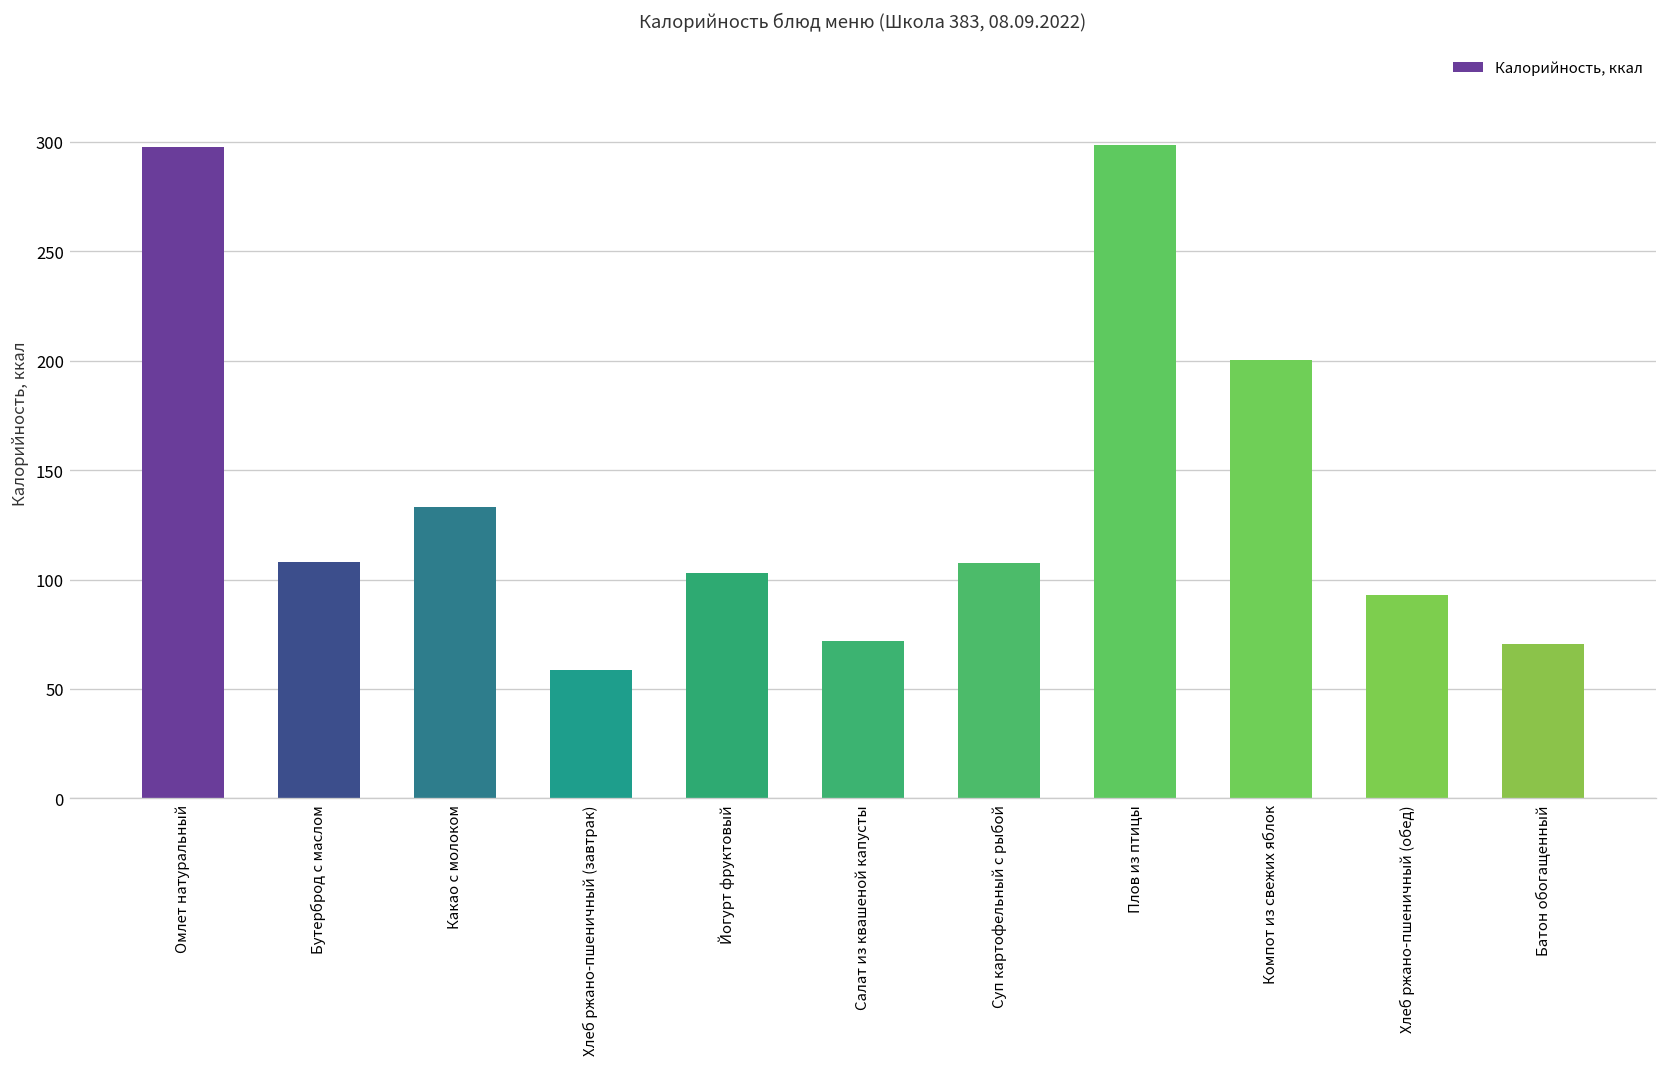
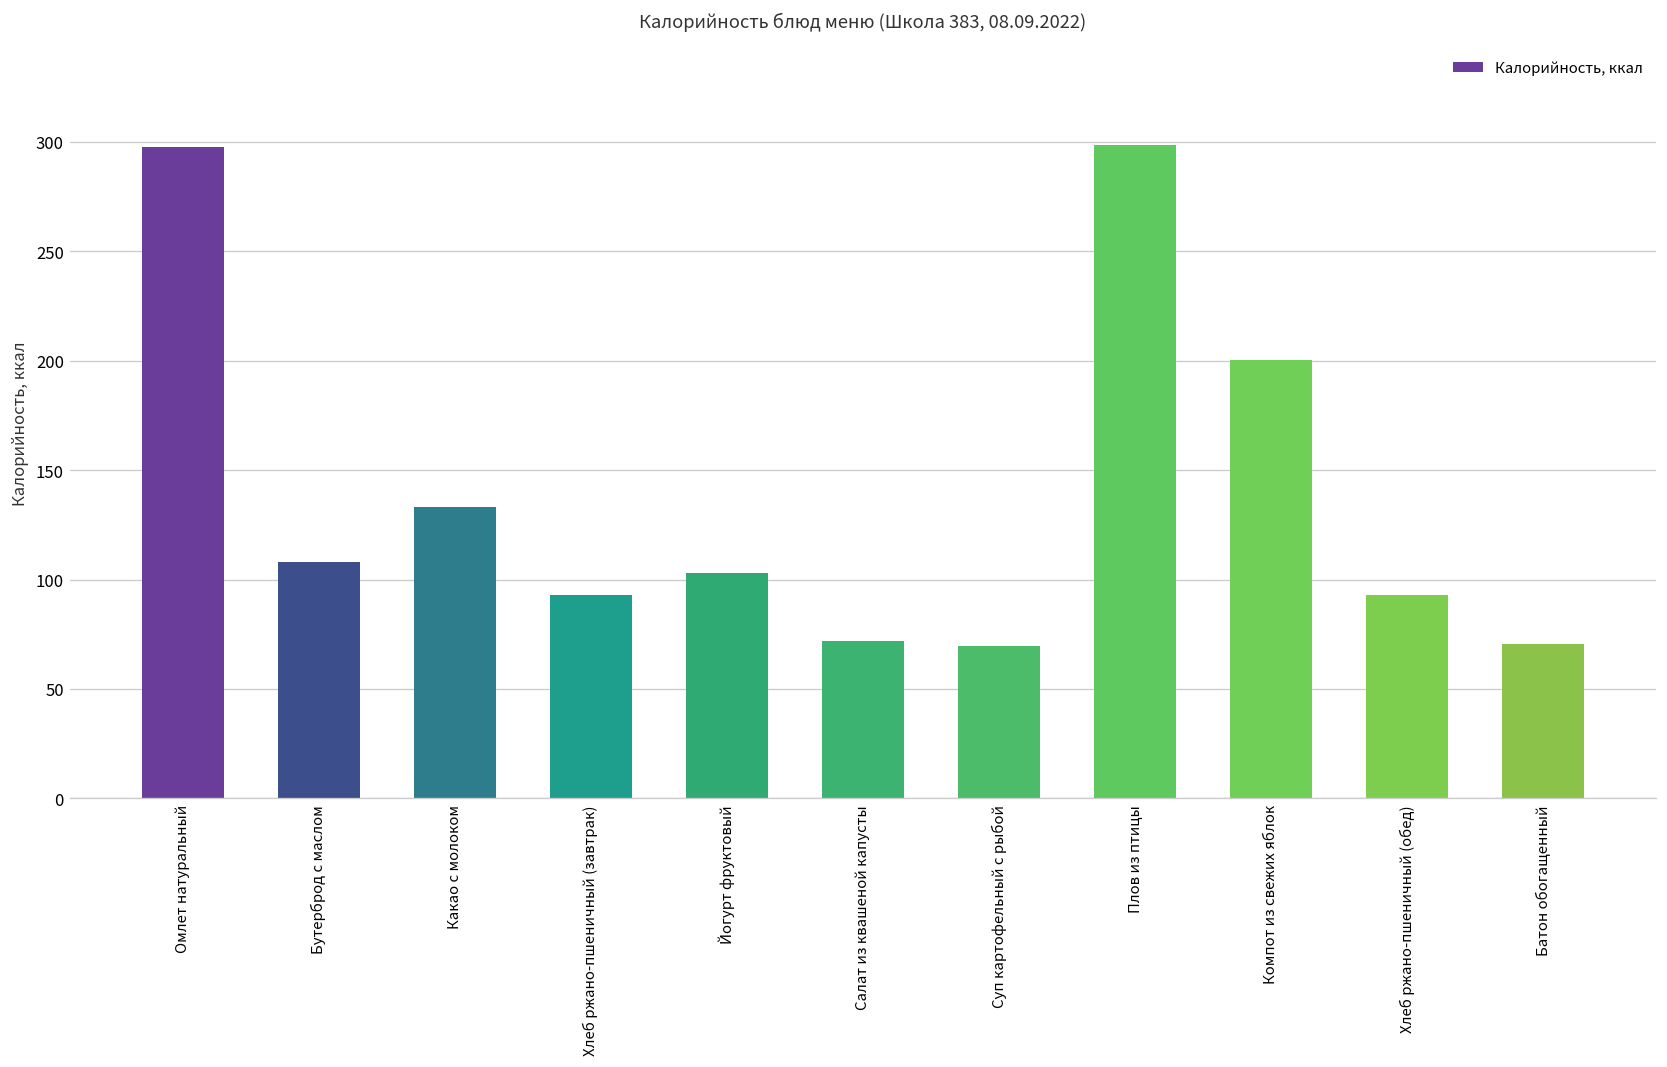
  {
    "Омлет натуральный": 298,
    "Бутерброд с маслом": 108,
    "Какао с молоком": 133,
-   "Хлеб ржано-пшеничный (завтрак)": 59,
+   "Хлеб ржано-пшеничный (завтрак)": 93,
    "Йогурт фруктовый": 103,
    "Салат из квашеной капусты": 72,
-   "Суп картофельный с рыбой": 108,
+   "Суп картофельный с рыбой": 70,
    "Плов из птицы": 298,
    "Компот из свежих яблок": 200,
    "Хлеб ржано-пшеничный (обед)": 93,
    "Батон обогащенный": 71
  }
